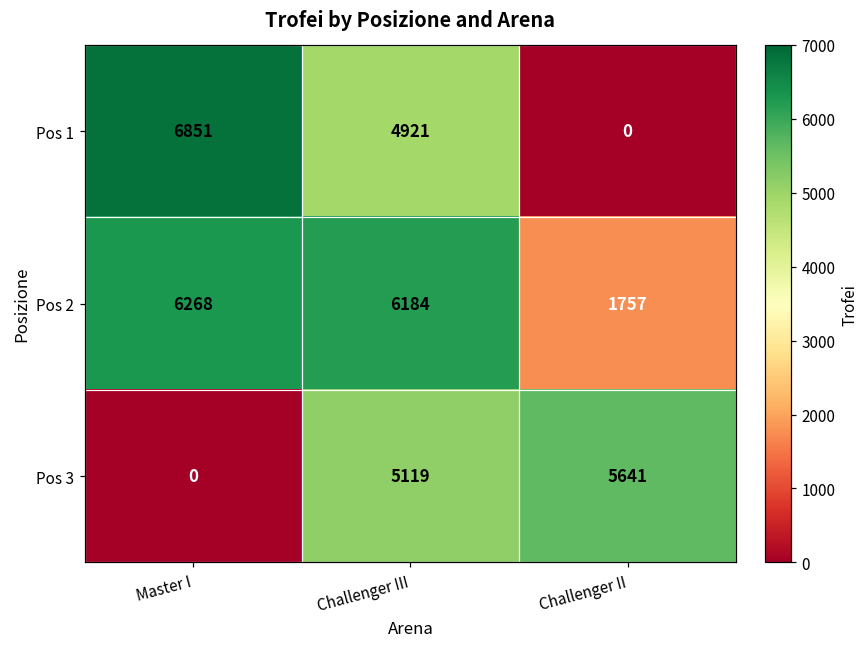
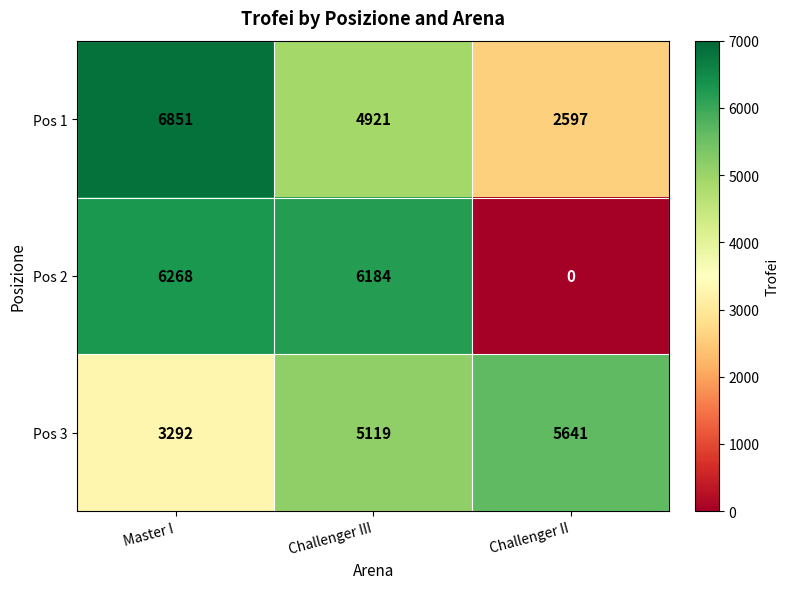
  {
    "Pos 1": {
      "Master I": 6851,
      "Challenger III": 4921,
-     "Challenger II": 0
+     "Challenger II": 2597
    },
    "Pos 2": {
      "Master I": 6268,
      "Challenger III": 6184,
-     "Challenger II": 1757
+     "Challenger II": 0
    },
    "Pos 3": {
-     "Master I": 0,
+     "Master I": 3292,
      "Challenger III": 5119,
      "Challenger II": 5641
    }
  }
